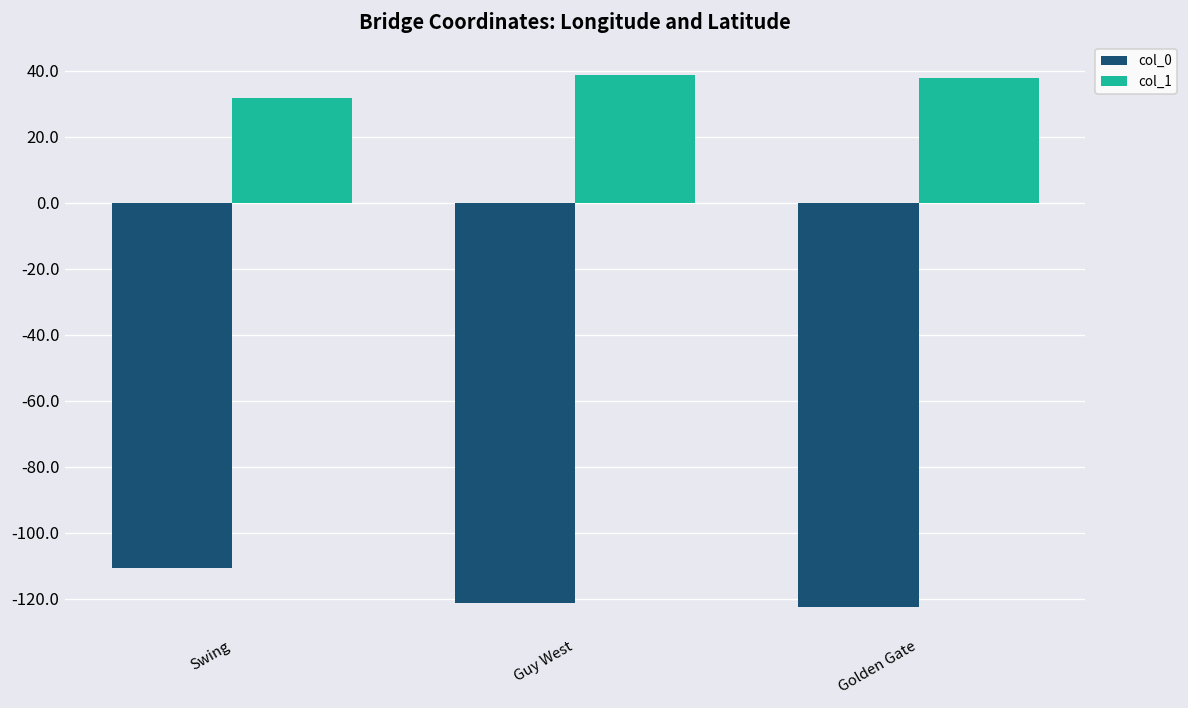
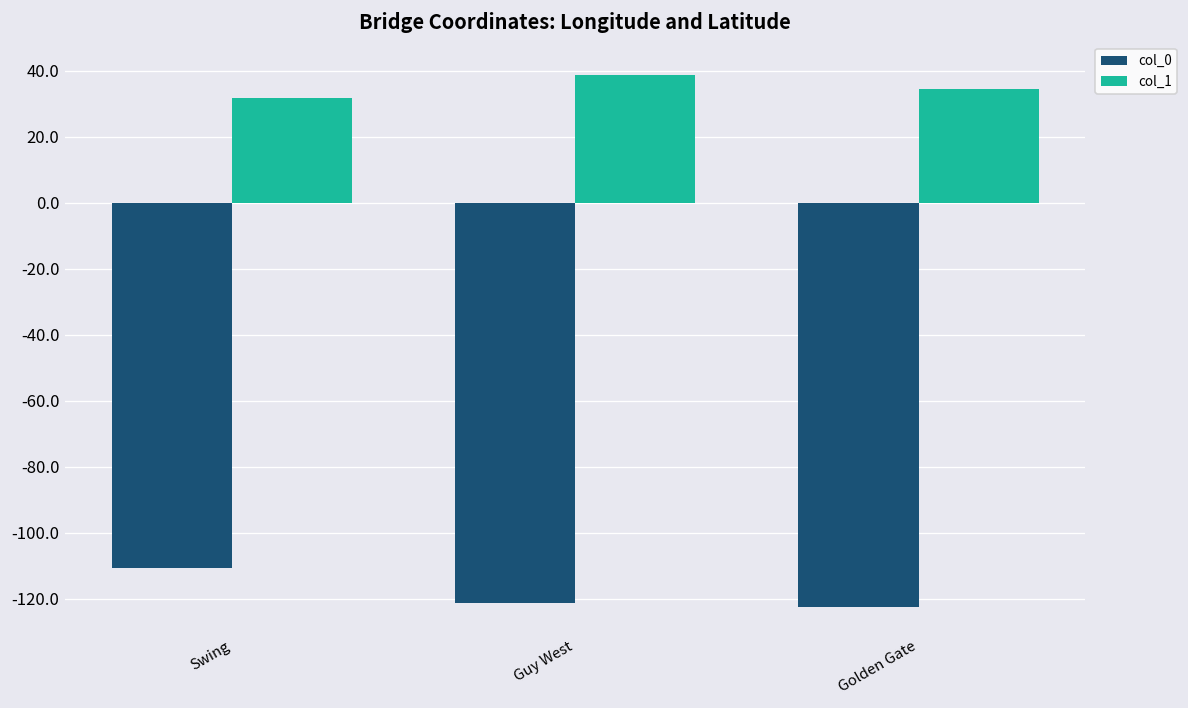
  {
    "col_0": {
      "Swing": -111,
      "Guy West": -121,
      "Golden Gate": -122
    },
    "col_1": {
      "Swing": 32,
      "Guy West": 39,
-     "Golden Gate": 38
+     "Golden Gate": 34
    }
  }
